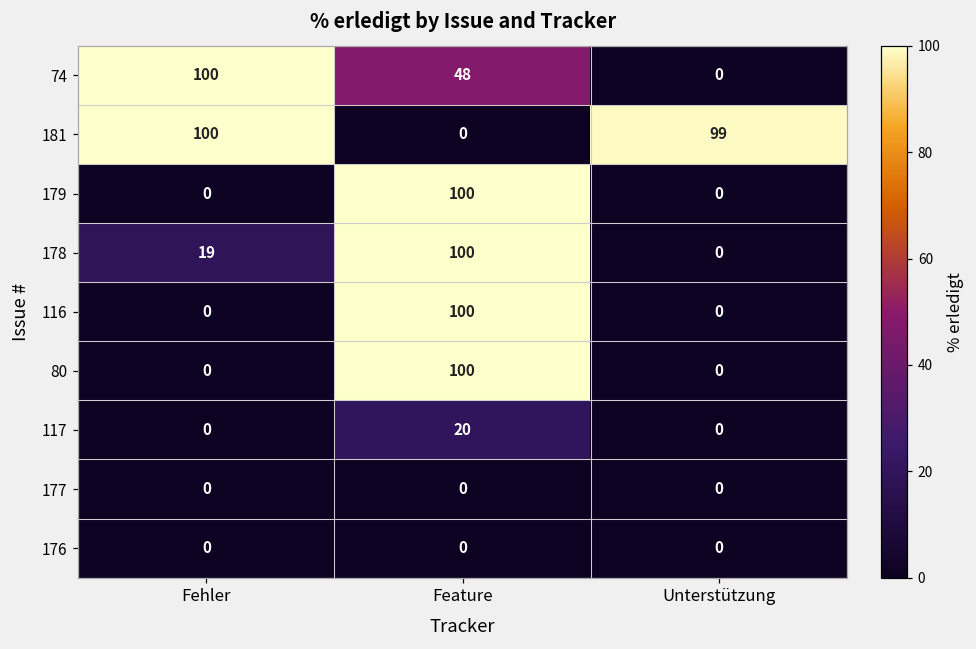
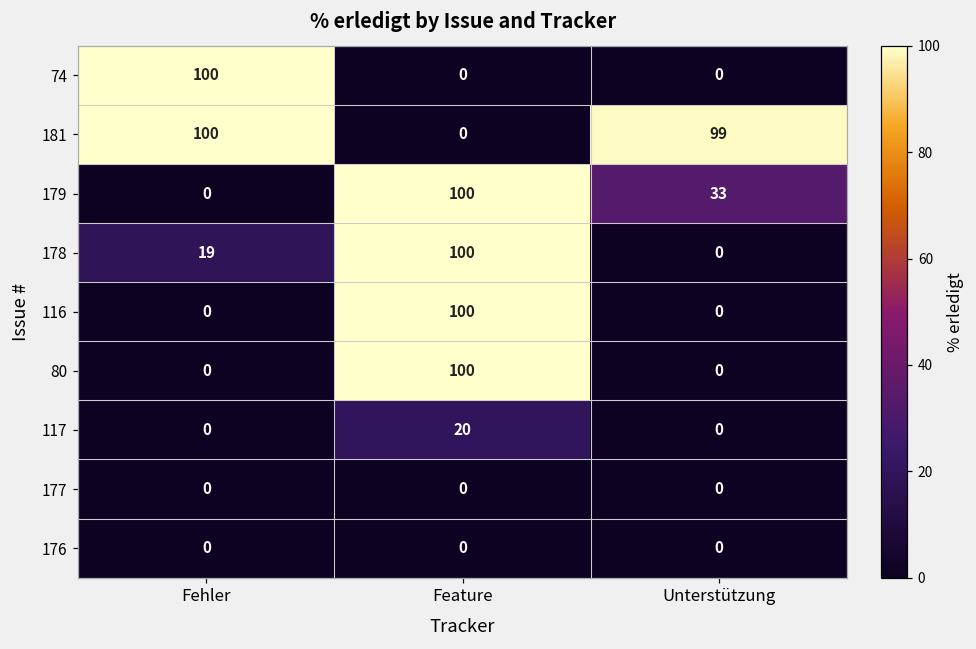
  {
    "74": {
      "Fehler": 100,
-     "Feature": 48,
+     "Feature": 0,
      "Unterstützung": 0
    },
    "181": {
      "Fehler": 100,
      "Feature": 0,
      "Unterstützung": 99
    },
    "179": {
      "Fehler": 0,
      "Feature": 100,
-     "Unterstützung": 0
+     "Unterstützung": 33
    },
    "178": {
      "Fehler": 19,
      "Feature": 100,
      "Unterstützung": 0
    },
    "116": {
      "Fehler": 0,
      "Feature": 100,
      "Unterstützung": 0
    },
    "80": {
      "Fehler": 0,
      "Feature": 100,
      "Unterstützung": 0
    },
    "117": {
      "Fehler": 0,
      "Feature": 20,
      "Unterstützung": 0
    },
    "177": {
      "Fehler": 0,
      "Feature": 0,
      "Unterstützung": 0
    },
    "176": {
      "Fehler": 0,
      "Feature": 0,
      "Unterstützung": 0
    }
  }
